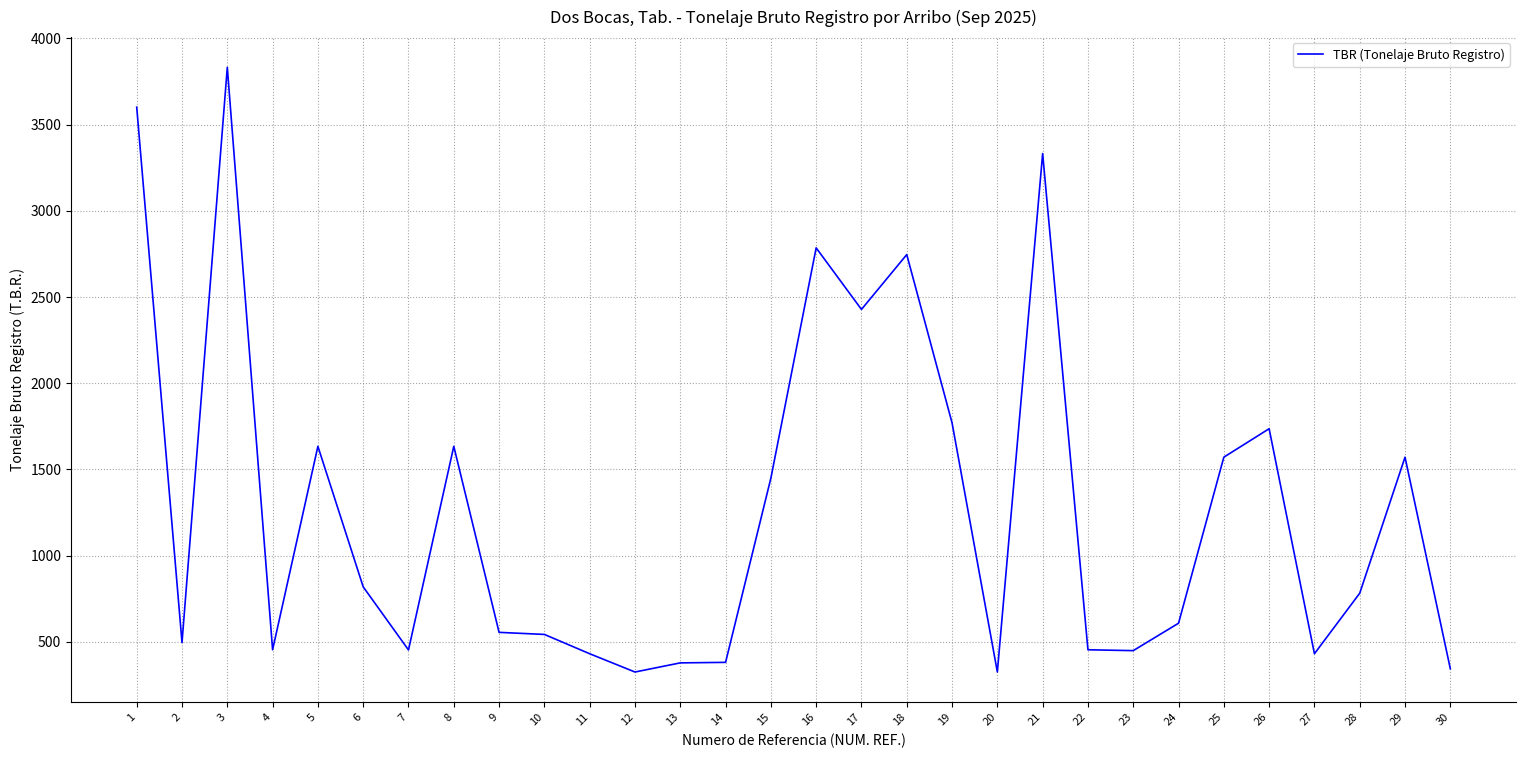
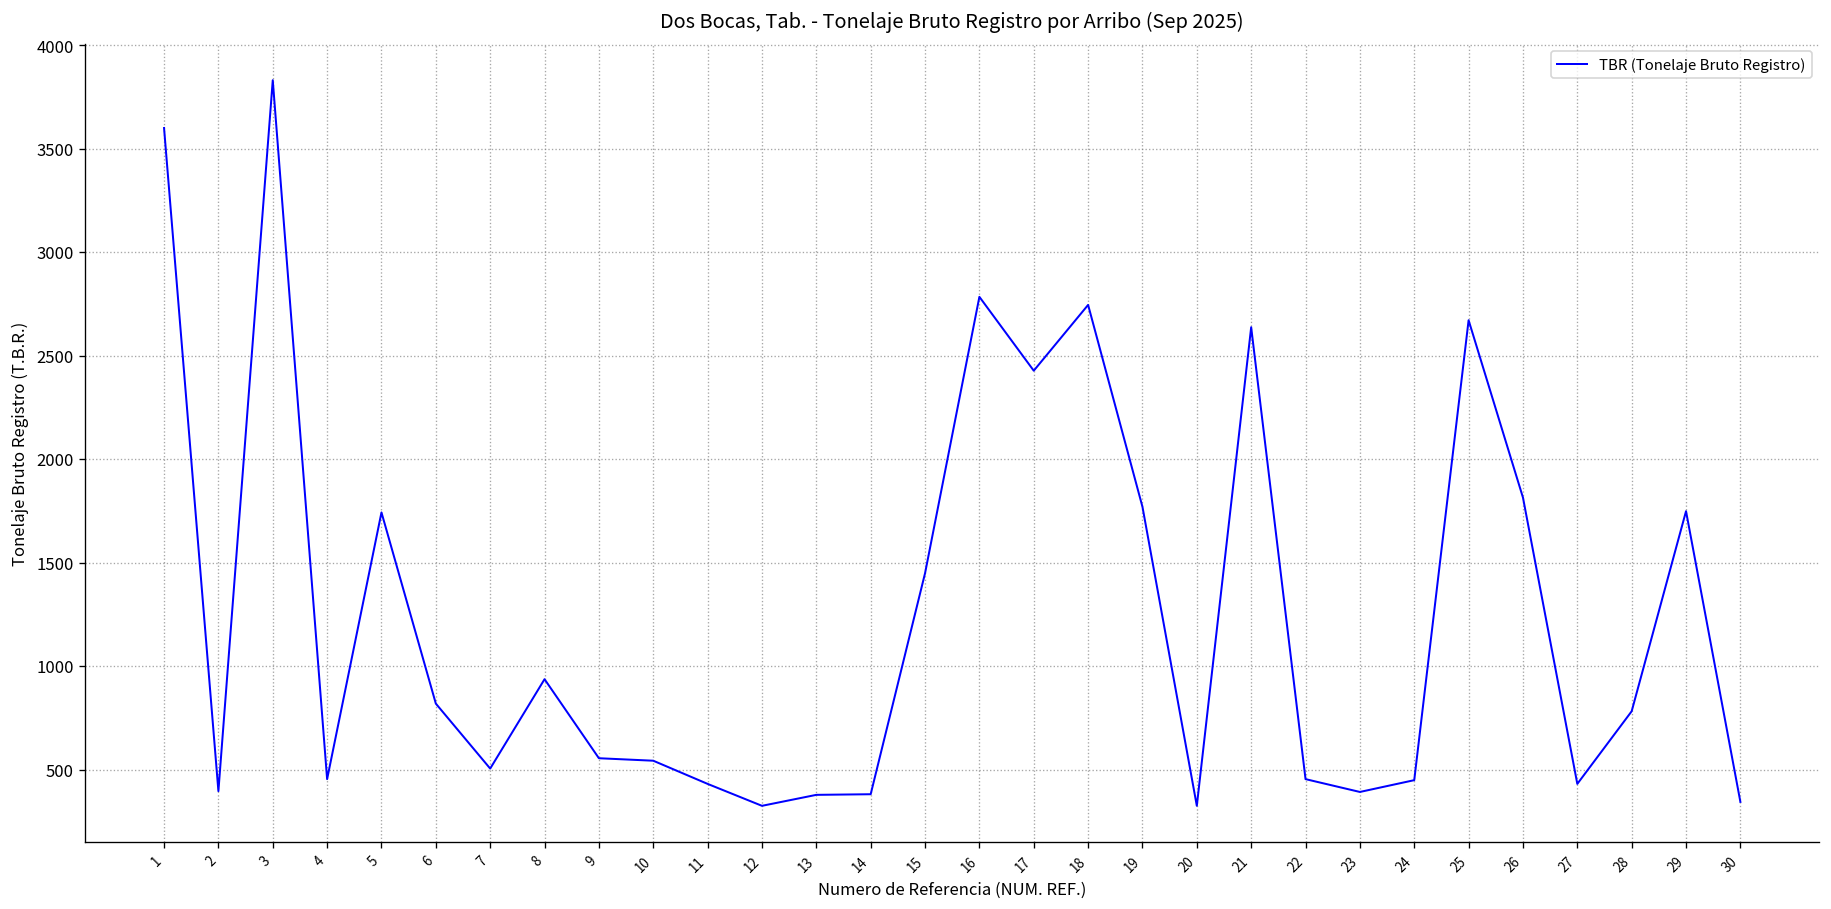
  {
    "1": 3600,
-   "2": 500,
+   "2": 400,
    "3": 3830,
    "4": 450,
-   "5": 1630,
+   "5": 1740,
    "6": 820,
-   "7": 450,
-   "8": 1630,
+   "7": 510,
+   "8": 940,
    "9": 560,
    "10": 540,
    "11": 430,
    "12": 330,
    "13": 380,
    "14": 380,
    "15": 1450,
    "16": 2790,
    "17": 2430,
    "18": 2750,
    "19": 1770,
    "20": 330,
-   "21": 3330,
+   "21": 2640,
    "22": 450,
-   "23": 450,
-   "24": 610,
-   "25": 1570,
-   "26": 1740,
+   "23": 390,
+   "24": 450,
+   "25": 2670,
+   "26": 1820,
    "27": 430,
    "28": 780,
-   "29": 1570,
+   "29": 1750,
    "30": 340
  }
